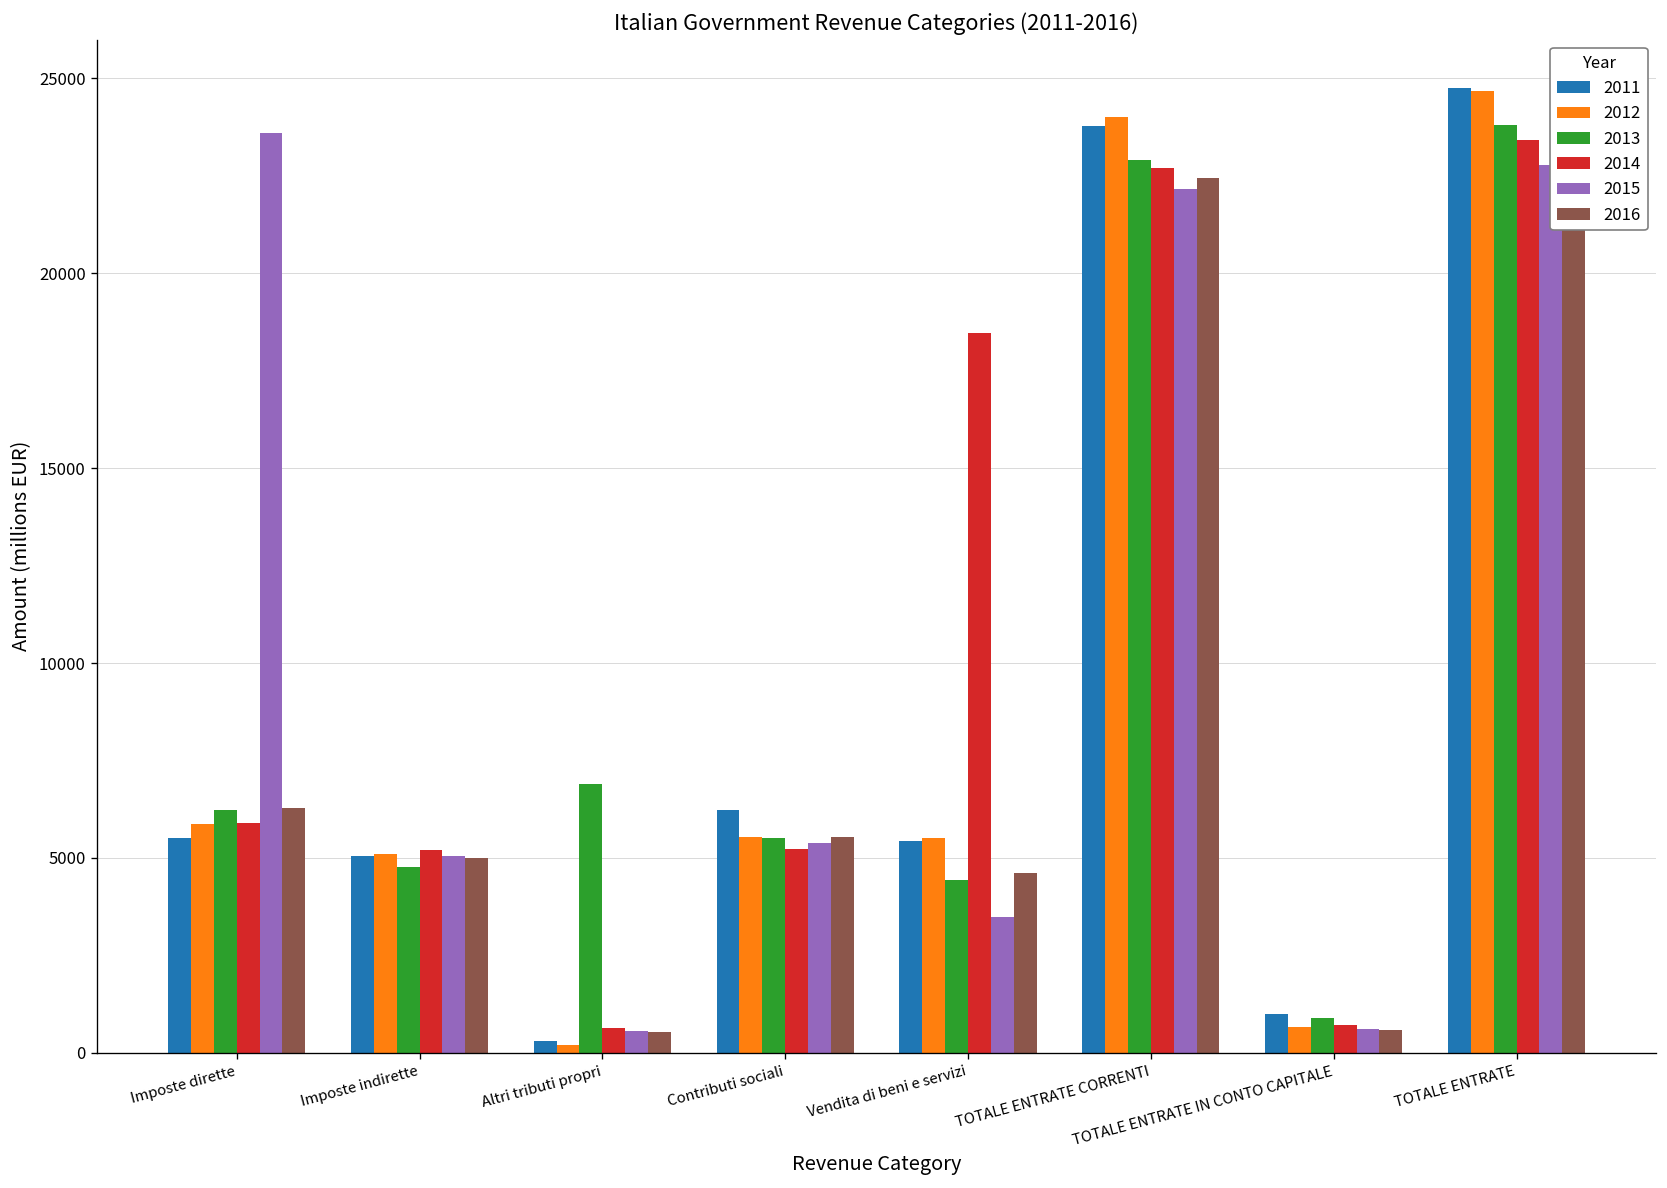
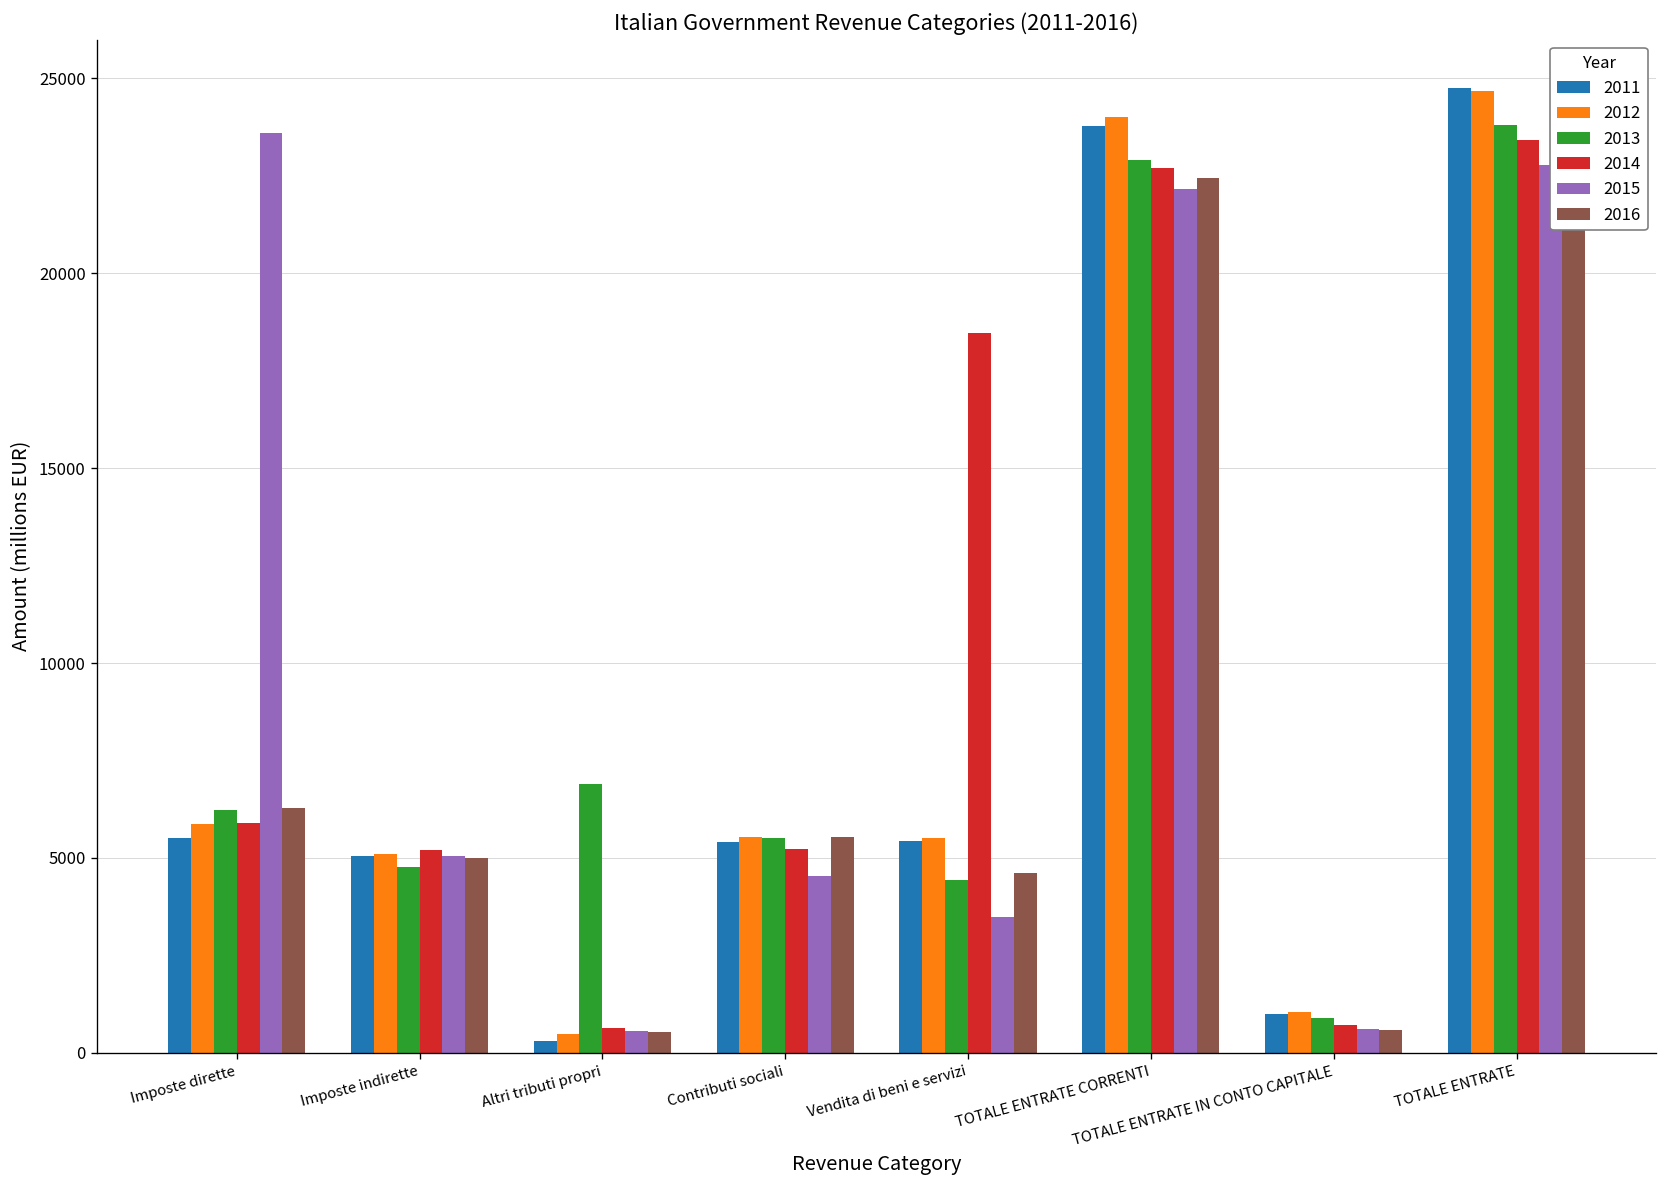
  {
    "2011": {
      "Imposte dirette": 5500,
      "Imposte indirette": 5100,
      "Altri tributi propri": 300,
-     "Contributi sociali": 6200,
+     "Contributi sociali": 5400,
      "Vendita di beni e servizi": 5400,
      "TOTALE ENTRATE CORRENTI": 23800,
      "TOTALE ENTRATE IN CONTO CAPITALE": 1000,
      "TOTALE ENTRATE": 24800
    },
    "2012": {
      "Imposte dirette": 5900,
      "Imposte indirette": 5100,
-     "Altri tributi propri": 200,
+     "Altri tributi propri": 500,
      "Contributi sociali": 5500,
      "Vendita di beni e servizi": 5500,
      "TOTALE ENTRATE CORRENTI": 24000,
-     "TOTALE ENTRATE IN CONTO CAPITALE": 700,
+     "TOTALE ENTRATE IN CONTO CAPITALE": 1000,
      "TOTALE ENTRATE": 24700
    },
    "2013": {
      "Imposte dirette": 6200,
      "Imposte indirette": 4800,
      "Altri tributi propri": 6900,
      "Contributi sociali": 5500,
      "Vendita di beni e servizi": 4400,
      "TOTALE ENTRATE CORRENTI": 22900,
      "TOTALE ENTRATE IN CONTO CAPITALE": 900,
      "TOTALE ENTRATE": 23800
    },
    "2014": {
      "Imposte dirette": 5900,
      "Imposte indirette": 5200,
      "Altri tributi propri": 600,
      "Contributi sociali": 5200,
      "Vendita di beni e servizi": 18500,
      "TOTALE ENTRATE CORRENTI": 22700,
      "TOTALE ENTRATE IN CONTO CAPITALE": 700,
      "TOTALE ENTRATE": 23400
    },
    "2015": {
      "Imposte dirette": 23600,
      "Imposte indirette": 5100,
      "Altri tributi propri": 600,
-     "Contributi sociali": 5400,
+     "Contributi sociali": 4500,
      "Vendita di beni e servizi": 3500,
      "TOTALE ENTRATE CORRENTI": 22200,
      "TOTALE ENTRATE IN CONTO CAPITALE": 600
    },
    "2016": {
      "Imposte dirette": 6300,
      "Imposte indirette": 5000,
      "Altri tributi propri": 500,
      "Contributi sociali": 5500,
      "Vendita di beni e servizi": 4600,
      "TOTALE ENTRATE CORRENTI": 22400,
      "TOTALE ENTRATE IN CONTO CAPITALE": 600
    }
  }
